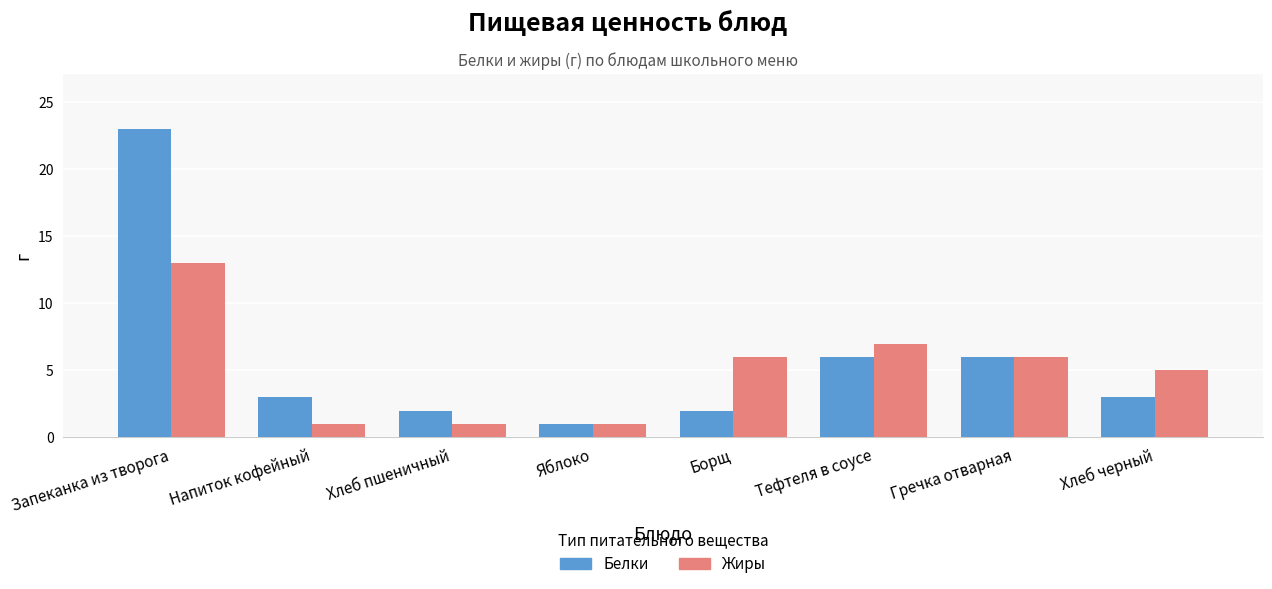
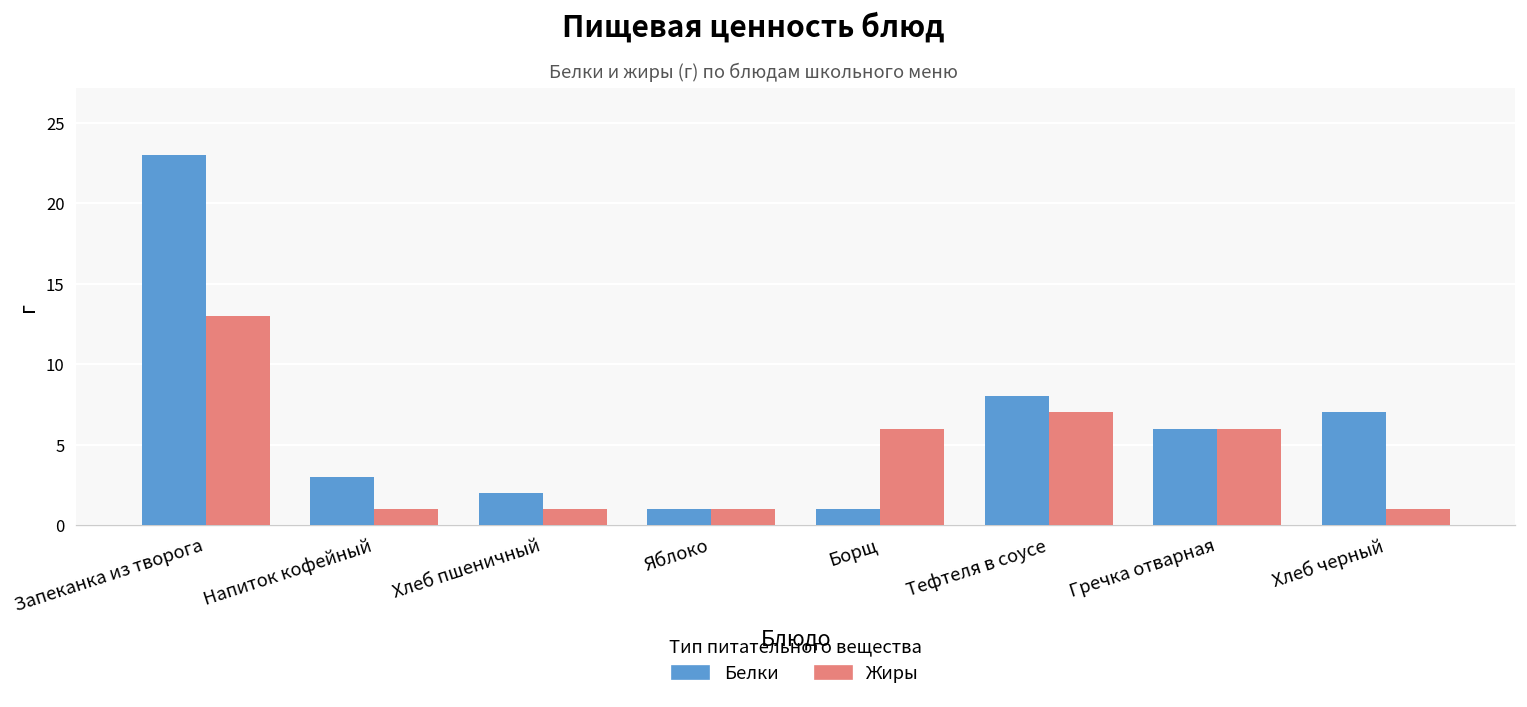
  {
    "Белки": {
      "Запеканка из творога": 23,
      "Напиток кофейный": 3,
      "Хлеб пшеничный": 2,
      "Яблоко": 1,
-     "Борщ": 2,
-     "Тефтеля в соусе": 6,
+     "Борщ": 1,
+     "Тефтеля в соусе": 8,
      "Гречка отварная": 6,
-     "Хлеб черный": 3
+     "Хлеб черный": 7
    },
    "Жиры": {
      "Запеканка из творога": 13,
      "Напиток кофейный": 1,
      "Хлеб пшеничный": 1,
      "Яблоко": 1,
      "Борщ": 6,
      "Тефтеля в соусе": 7,
      "Гречка отварная": 6,
-     "Хлеб черный": 5
+     "Хлеб черный": 1
    }
  }
